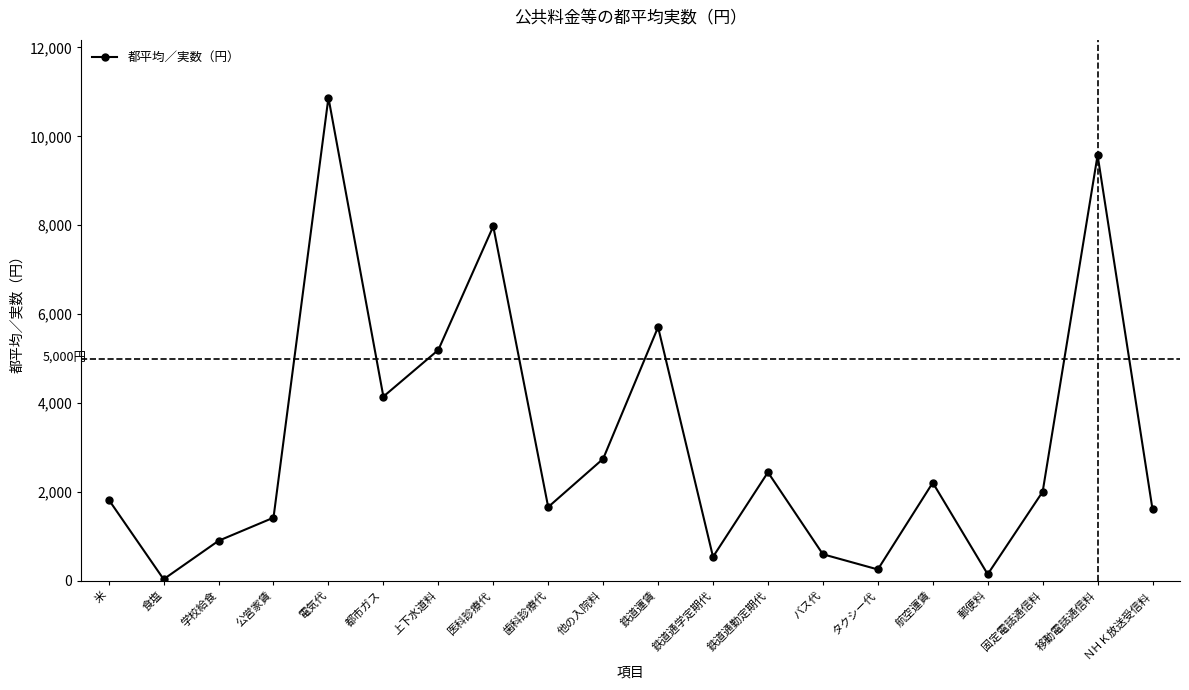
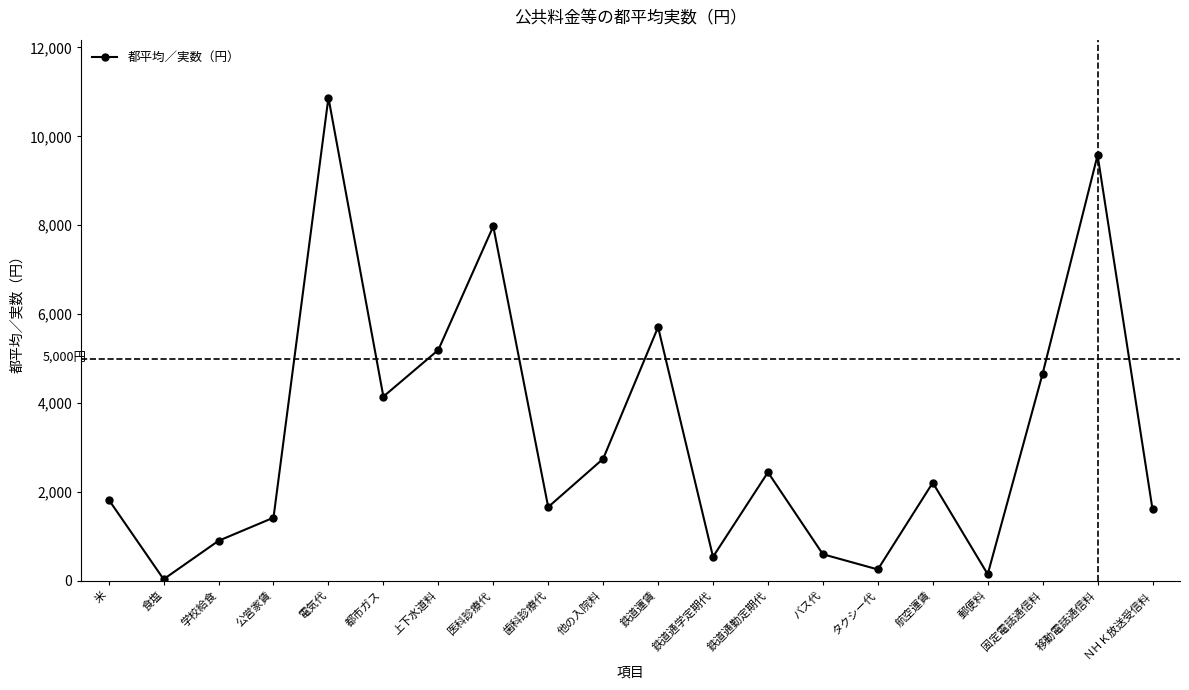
  {
    "米": "1,800",
    "食塩": "0",
    "学校給食": "900",
    "公営家賃": "1,400",
    "電気代": "10,900",
    "都市ガス": "4,100",
    "上下水道料": "5,200",
    "医科診療代": "8,000",
    "歯科診療代": "1,700",
    "他の入院料": "2,700",
    "鉄道運賃": "5,700",
    "鉄道通学定期代": "500",
    "鉄道通勤定期代": "2,400",
    "バス代": "600",
    "タクシー代": "300",
    "航空運賃": "2,200",
    "郵便料": "100",
-   "固定電話通信料": "2,000",
+   "固定電話通信料": "4,700",
    "移動電話通信料": "9,600",
    "ＮＨＫ放送受信料": "1,600"
  }
